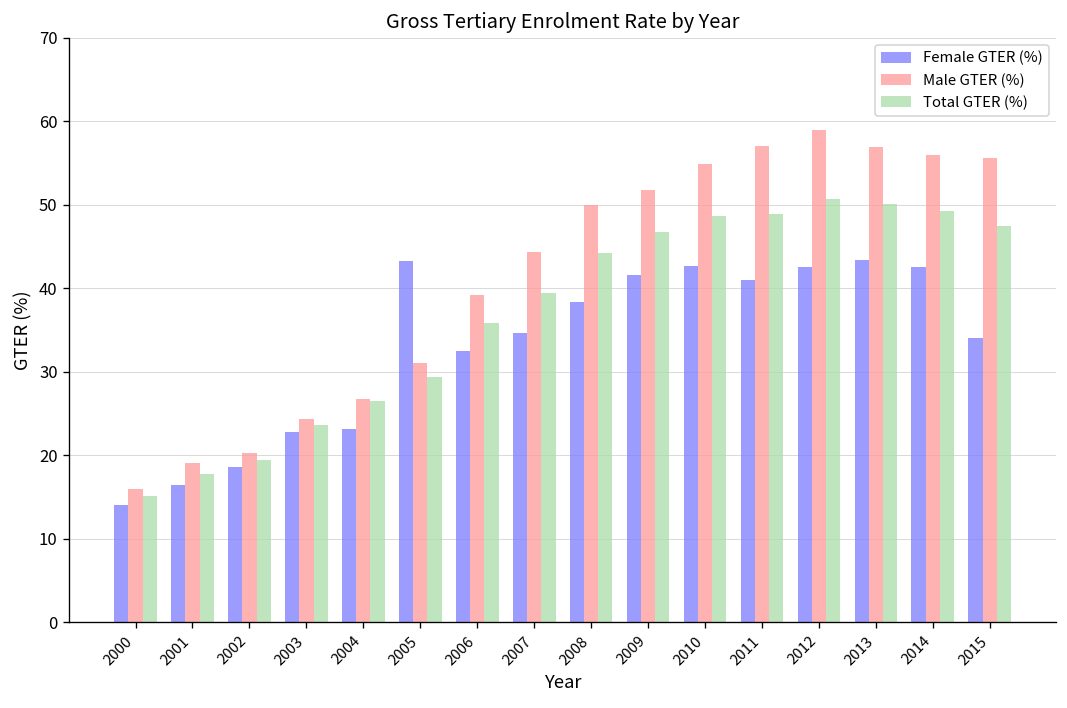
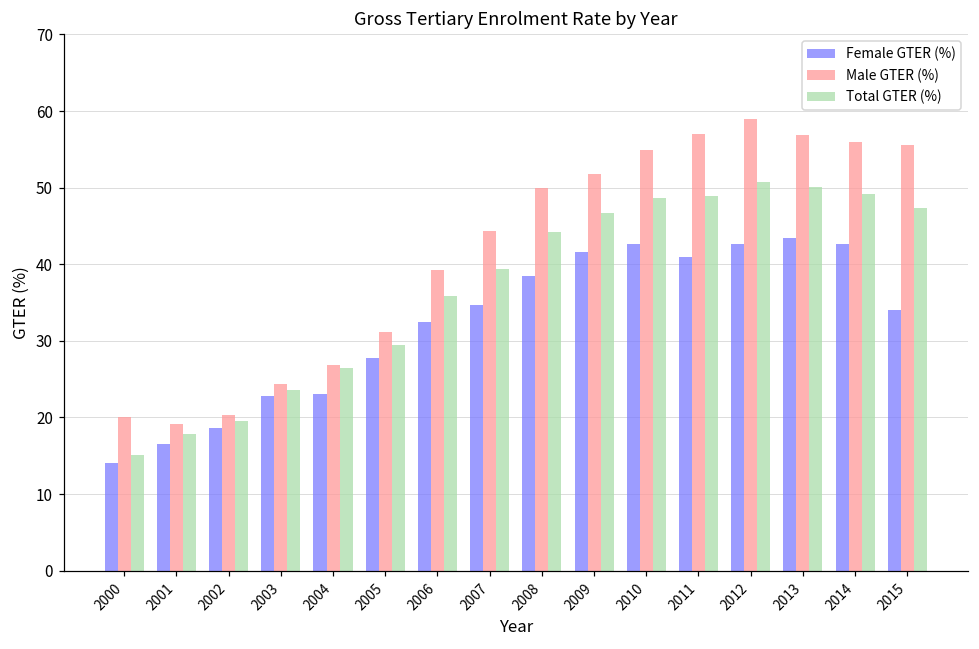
  {
    "Female GTER (%)": {
      "2000": 14,
      "2001": 17,
      "2002": 19,
      "2003": 23,
      "2004": 23,
-     "2005": 43,
+     "2005": 28,
      "2006": 33,
      "2007": 35,
      "2008": 38,
      "2009": 42,
      "2010": 43,
      "2011": 41,
      "2012": 43,
      "2013": 43,
      "2014": 43,
      "2015": 34
    },
    "Male GTER (%)": {
-     "2000": 16,
+     "2000": 20,
      "2001": 19,
      "2002": 20,
      "2003": 24,
      "2004": 27,
      "2005": 31,
      "2006": 39,
      "2007": 44,
      "2008": 50,
      "2009": 52,
      "2010": 55,
      "2011": 57,
      "2012": 59,
      "2013": 57,
      "2014": 56,
      "2015": 56
    },
    "Total GTER (%)": {
      "2000": 15,
      "2001": 18,
      "2002": 20,
      "2003": 24,
      "2004": 27,
      "2005": 29,
      "2006": 36,
      "2007": 39,
      "2008": 44,
      "2009": 47,
      "2010": 49,
      "2011": 49,
      "2012": 51,
      "2013": 50,
      "2014": 49,
      "2015": 47
    }
  }
